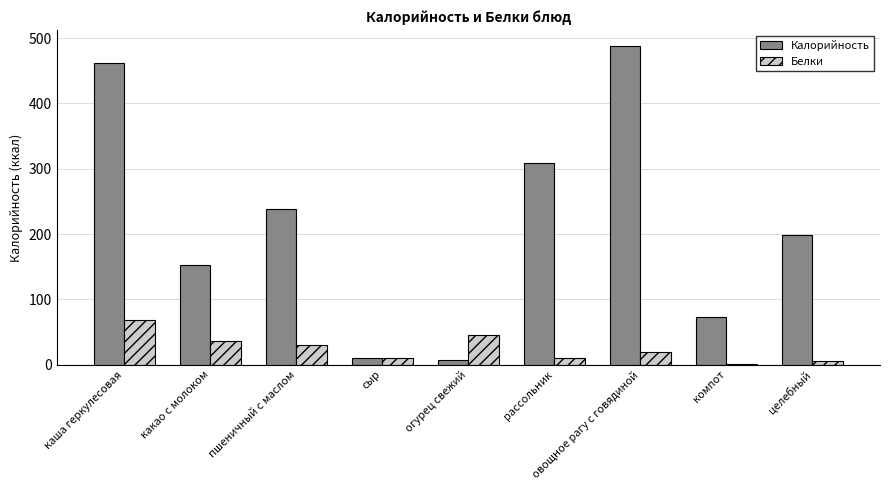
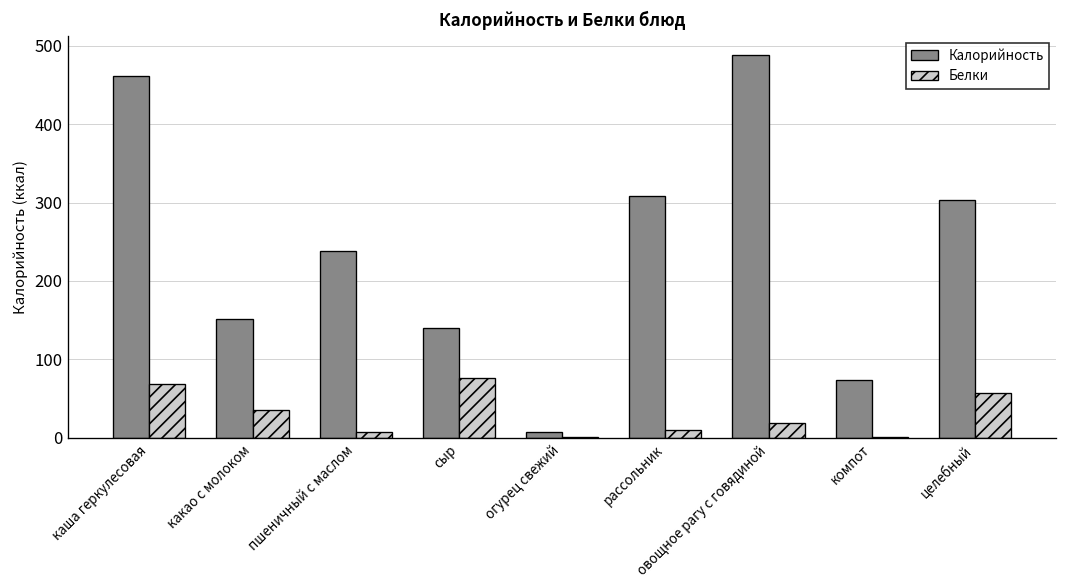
  {
    "Калорийность": {
      "каша геркулесовая": 460,
      "какао с молоком": 150,
      "пшеничный с маслом": 240,
-     "сыр": 10,
+     "сыр": 140,
      "огурец свежий": 10,
      "рассольник": 310,
      "овощное рагу с говядиной": 490,
      "компот": 70,
-     "целебный": 200
+     "целебный": 300
    },
    "Белки": {
      "каша геркулесовая": 70,
      "какао с молоком": 40,
-     "пшеничный с маслом": 30,
-     "сыр": 10,
-     "огурец свежий": 50,
+     "пшеничный с маслом": 10,
+     "сыр": 80,
+     "огурец свежий": 0,
      "рассольник": 10,
      "овощное рагу с говядиной": 20,
-     "целебный": 10
+     "целебный": 60
    }
  }
